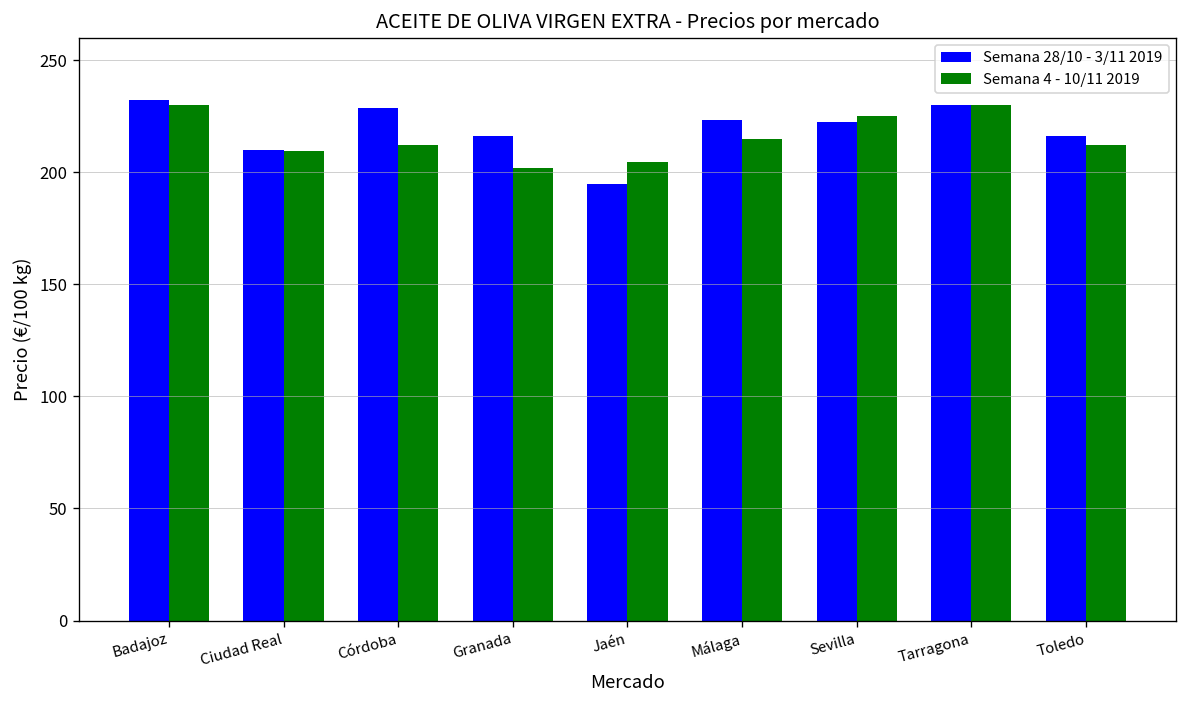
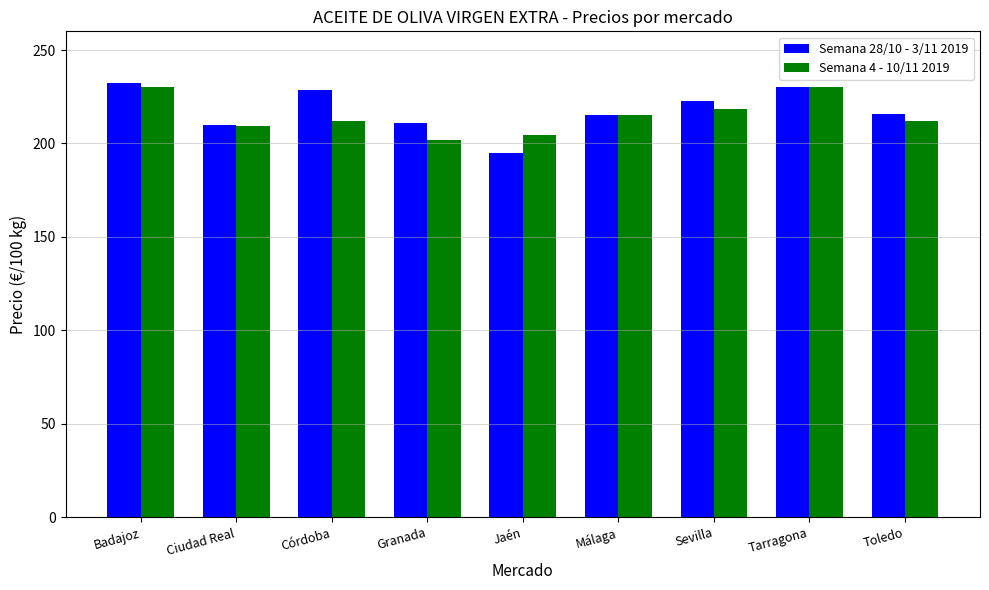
  {
    "Semana 28/10 - 3/11 2019": {
      "Badajoz": 232,
      "Ciudad Real": 210,
      "Córdoba": 229,
-     "Granada": 216,
+     "Granada": 211,
      "Jaén": 195,
-     "Málaga": 223,
+     "Málaga": 215,
      "Sevilla": 223,
      "Tarragona": 230,
      "Toledo": 216
    },
    "Semana 4 - 10/11 2019": {
      "Badajoz": 230,
      "Ciudad Real": 210,
      "Córdoba": 212,
      "Granada": 202,
      "Jaén": 205,
      "Málaga": 215,
-     "Sevilla": 225,
+     "Sevilla": 219,
      "Tarragona": 230,
      "Toledo": 212
    }
  }
